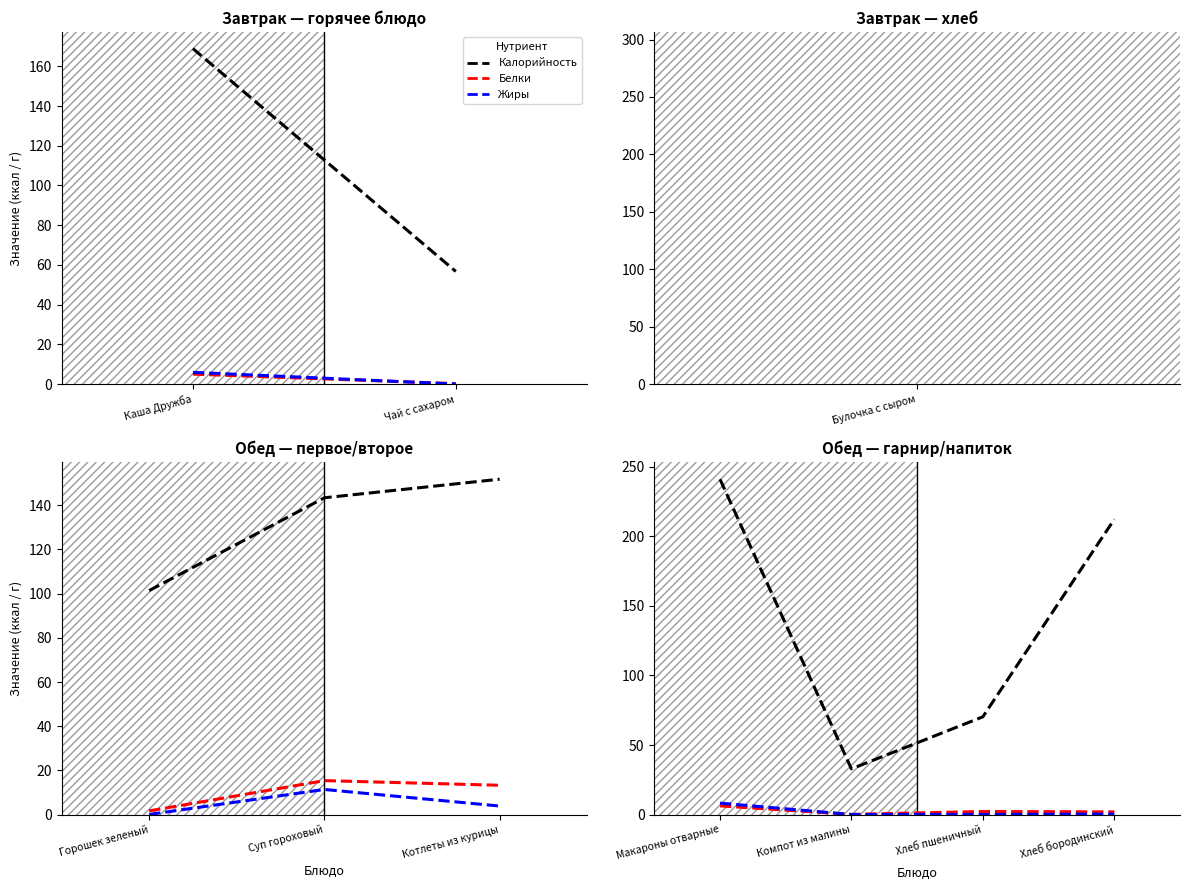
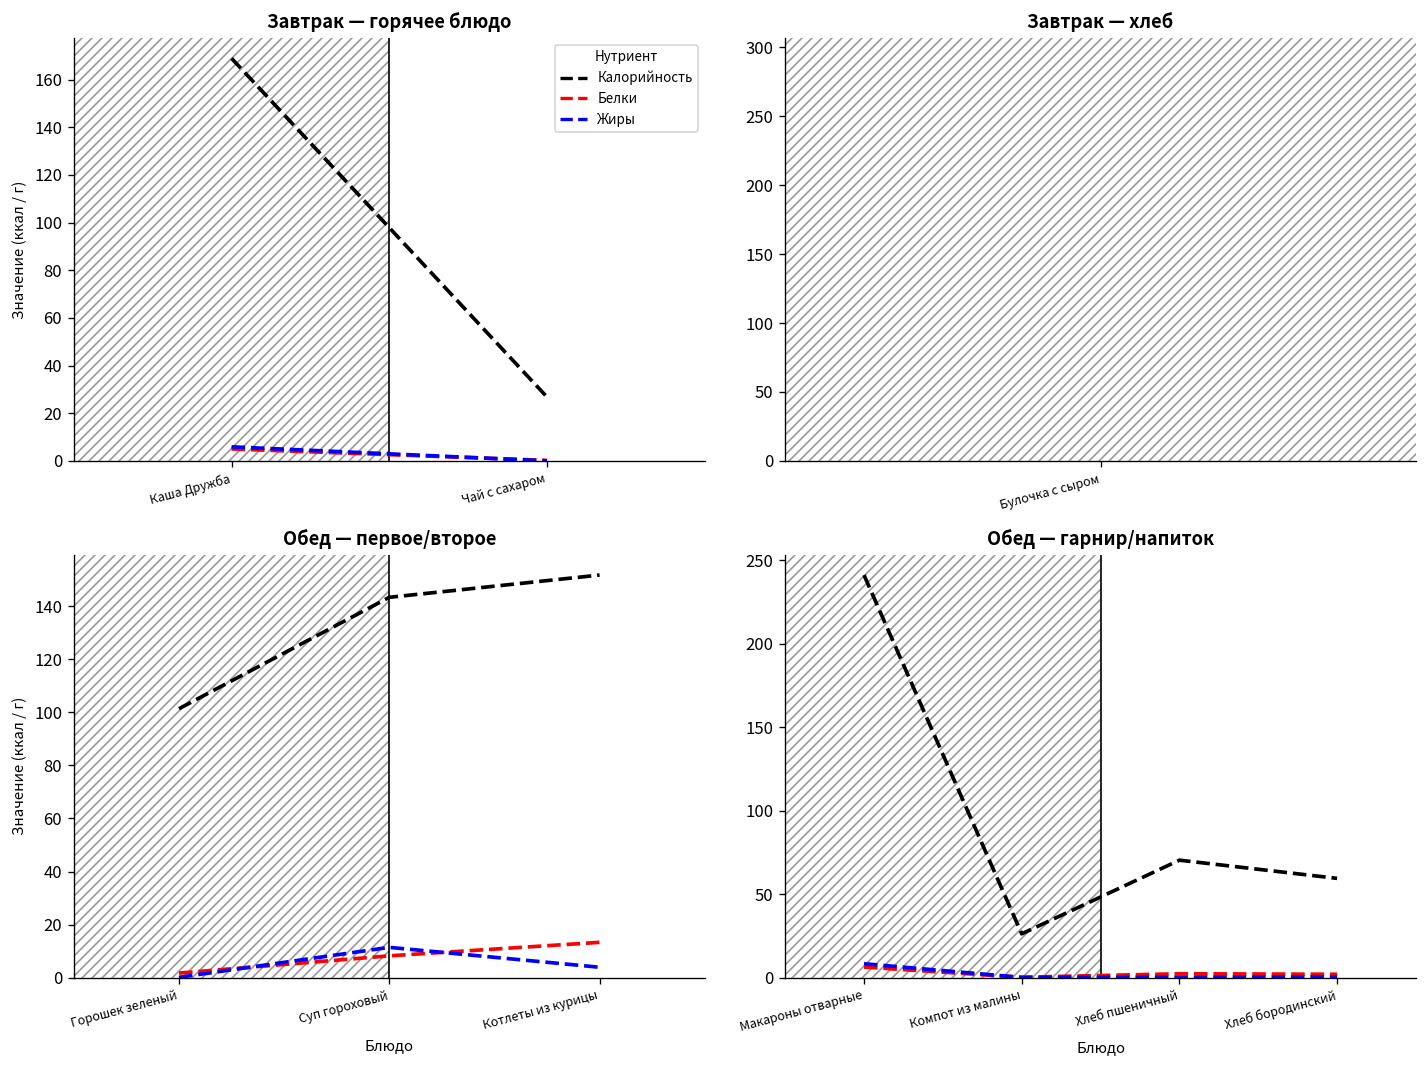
  {
    "Завтрак — горячее блюдо": {
      "Калорийность": {
        "Каша Дружба": 169,
-       "Чай с сахаром": 57
+       "Чай с сахаром": 27
      }
    },
    "Завтрак — хлеб": {
      "Калорийность": {
        "Булочка с сыром": 293
      },
      "Белки": {
        "Булочка с сыром": 12
      },
      "Жиры": {
        "Булочка с сыром": 9
      }
    },
    "Обед — первое/второе": {
      "Калорийность": {
        "Горошек зеленый": 101,
        "Суп гороховый": 143,
        "Котлеты из курицы": 152
      },
      "Белки": {
        "Горошек зеленый": 2,
-       "Суп гороховый": 15,
+       "Суп гороховый": 8,
        "Котлеты из курицы": 13
      },
      "Жиры": {
        "Горошек зеленый": 0,
        "Суп гороховый": 11,
        "Котлеты из курицы": 4
      }
    },
    "Обед — гарнир/напиток": {
      "Калорийность": {
        "Макароны отварные": 241,
-       "Компот из малины": 33,
+       "Компот из малины": 26,
        "Хлеб пшеничный": 70,
-       "Хлеб бородинский": 212
+       "Хлеб бородинский": 59
      },
      "Белки": {
        "Макароны отварные": 6,
        "Хлеб пшеничный": 2
      },
      "Жиры": {
        "Макароны отварные": 8,
        "Хлеб пшеничный": 0
      }
    }
  }
